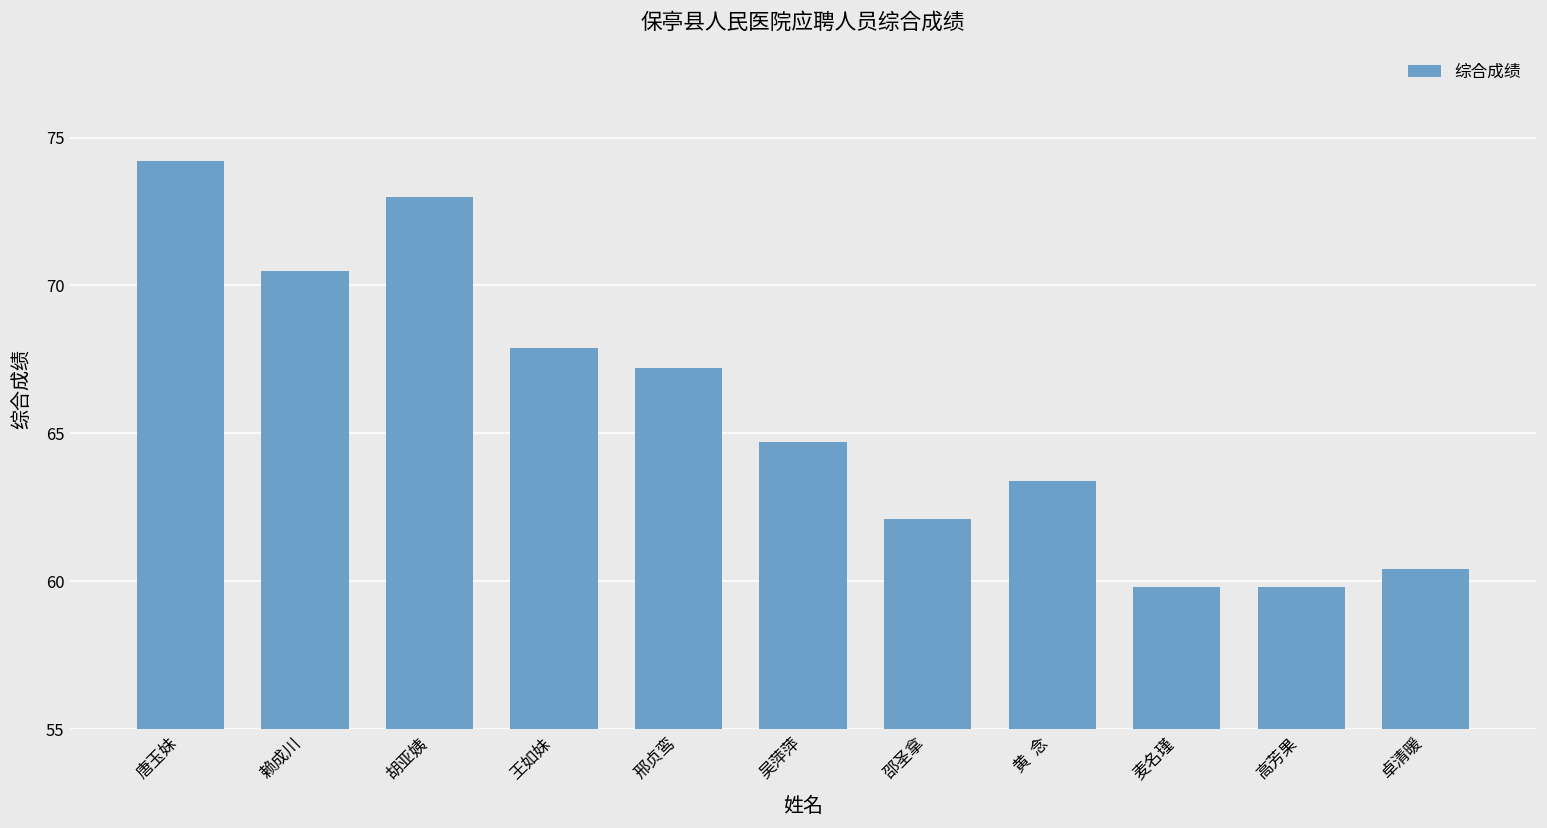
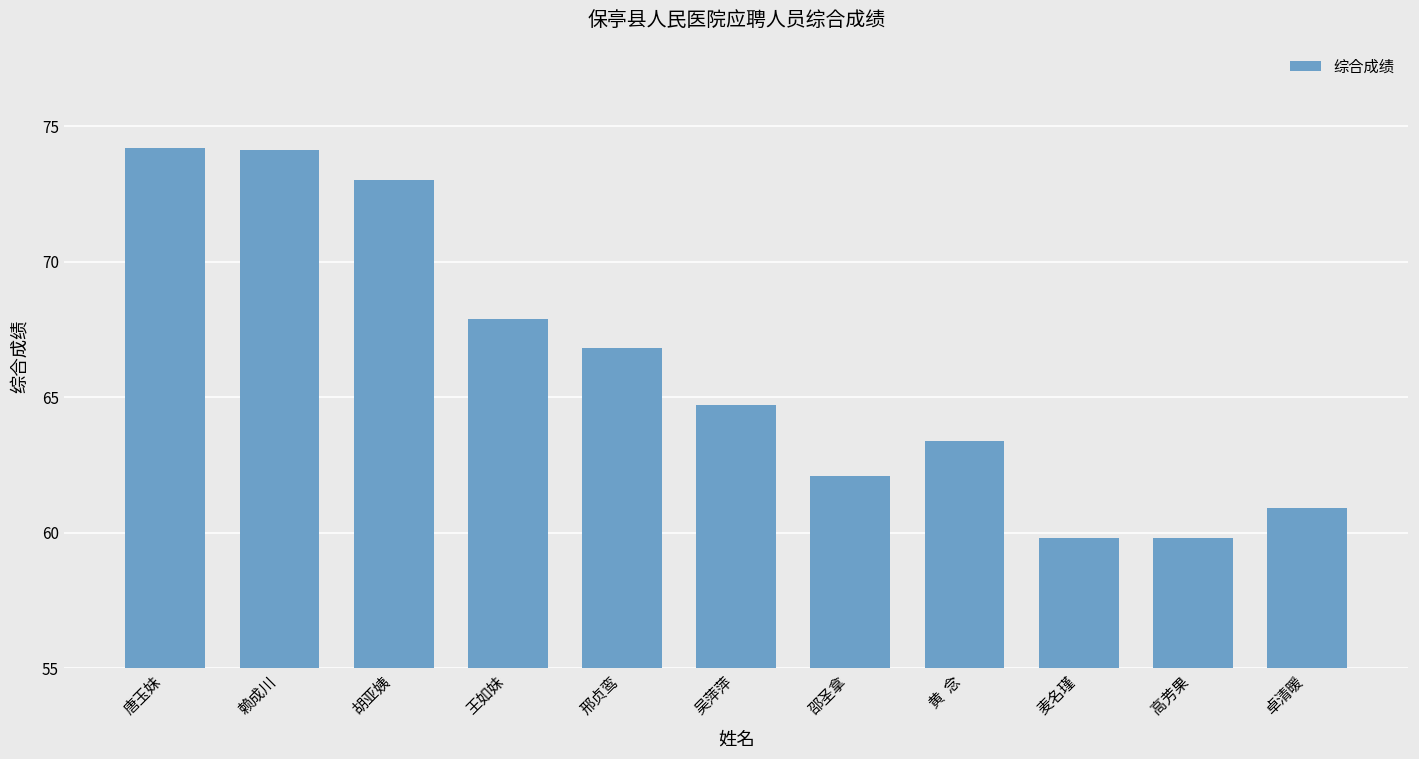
  {
    "唐玉妹": 74.2,
-   "赖成川": 70.5,
+   "赖成川": 74.1,
    "胡亚姨": 73.0,
    "王如妹": 67.9,
-   "邢贞鸾": 67.2,
+   "邢贞鸾": 66.8,
    "吴萍萍": 64.7,
    "邵圣拿": 62.1,
    "黄 念": 63.4,
    "麦名瑾": 59.8,
    "高芳果": 59.8,
-   "卓清暖": 60.4
+   "卓清暖": 60.9
  }
